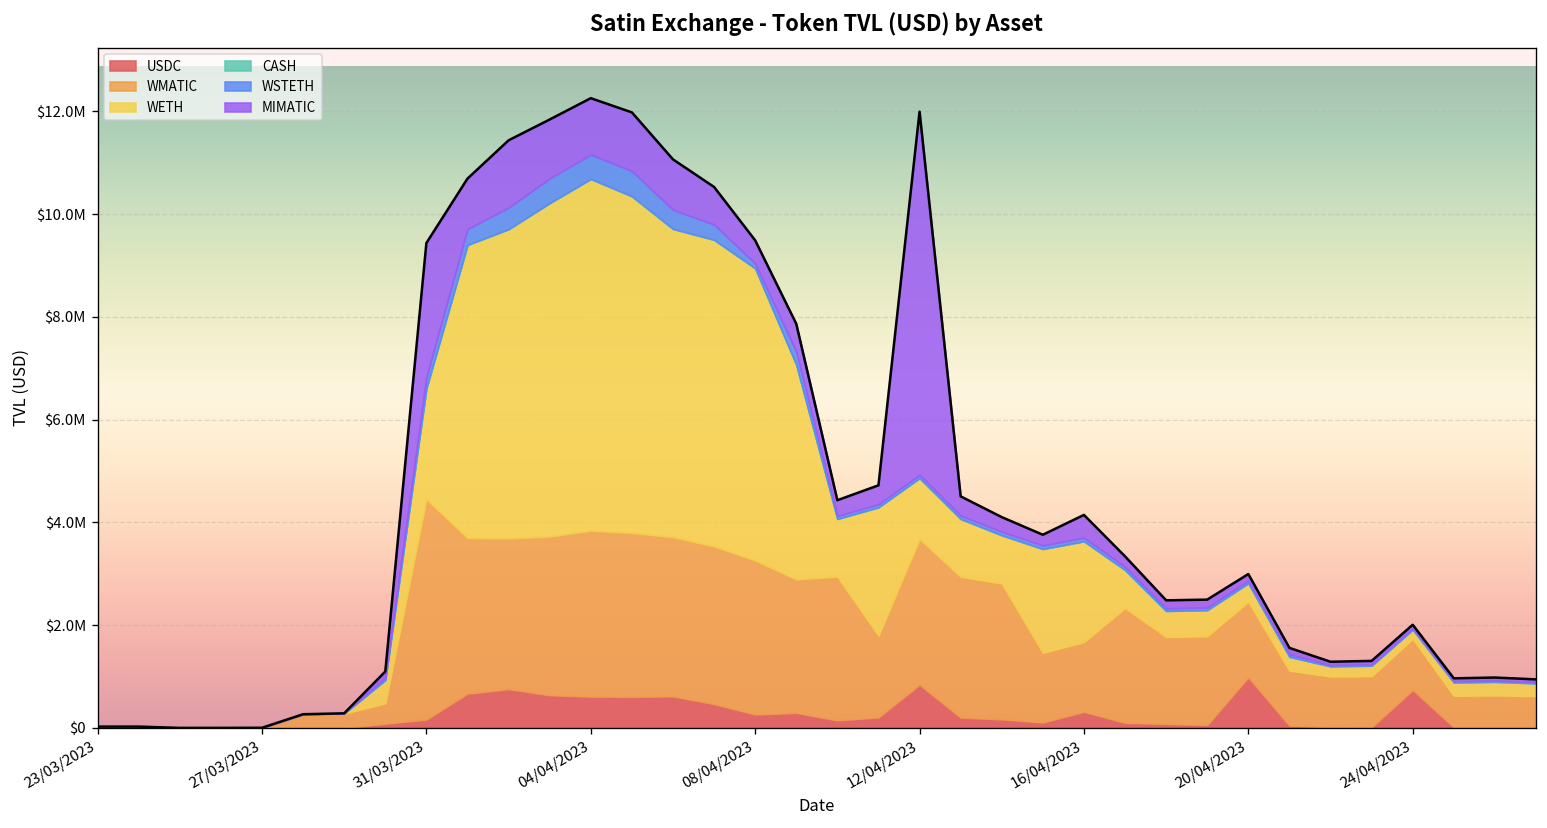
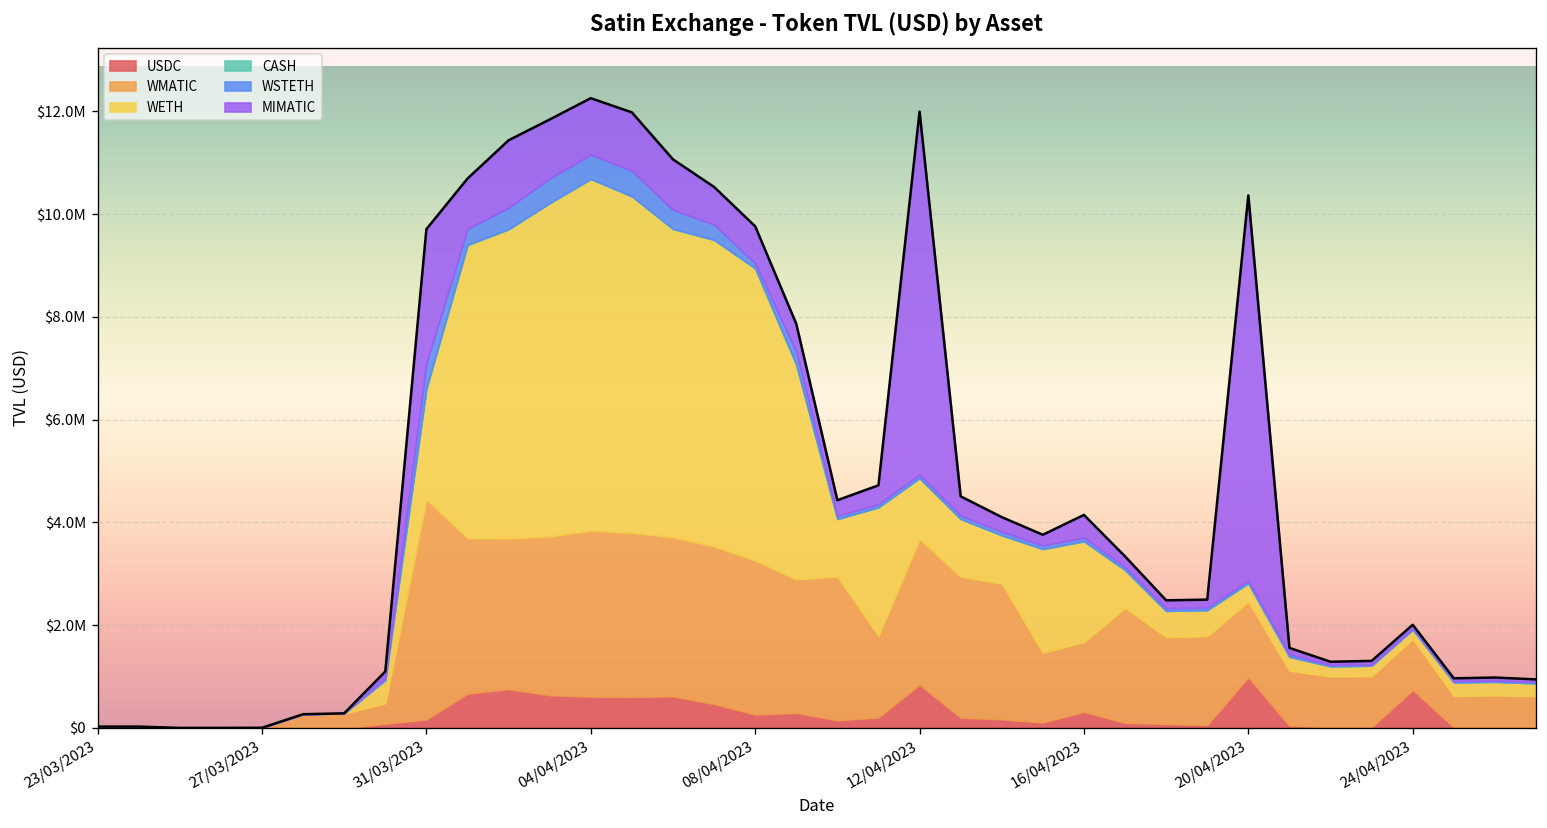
  {
    "USDC": {
      "31/03/2023": "$200000",
      "04/04/2023": "$600000",
      "08/04/2023": "$300000",
      "12/04/2023": "$800000",
      "16/04/2023": "$300000",
      "20/04/2023": "$1000000",
      "24/04/2023": "$700000"
    },
    "WSTETH": {
-     "31/03/2023": "$200000",
+     "31/03/2023": "$500000",
      "04/04/2023": "$500000",
      "08/04/2023": "$100000",
      "12/04/2023": "$100000",
      "16/04/2023": "$100000"
    },
    "MIMATIC": {
      "31/03/2023": "$2600000",
      "04/04/2023": "$1100000",
-     "08/04/2023": "$400000",
+     "08/04/2023": "$700000",
      "12/04/2023": "$7100000",
      "16/04/2023": "$400000",
-     "20/04/2023": "$100000",
+     "20/04/2023": "$7500000",
      "24/04/2023": "$100000"
    }
  }
